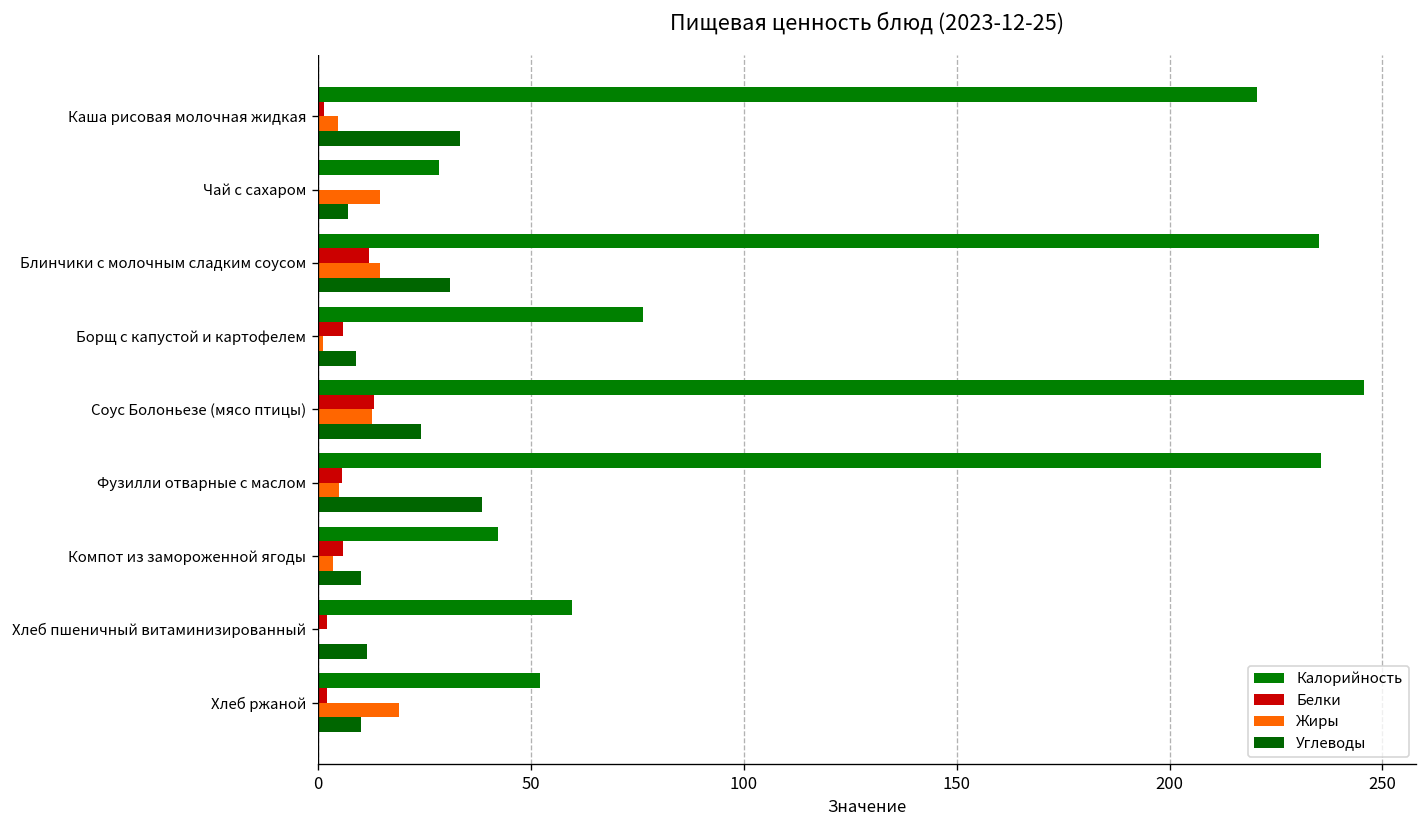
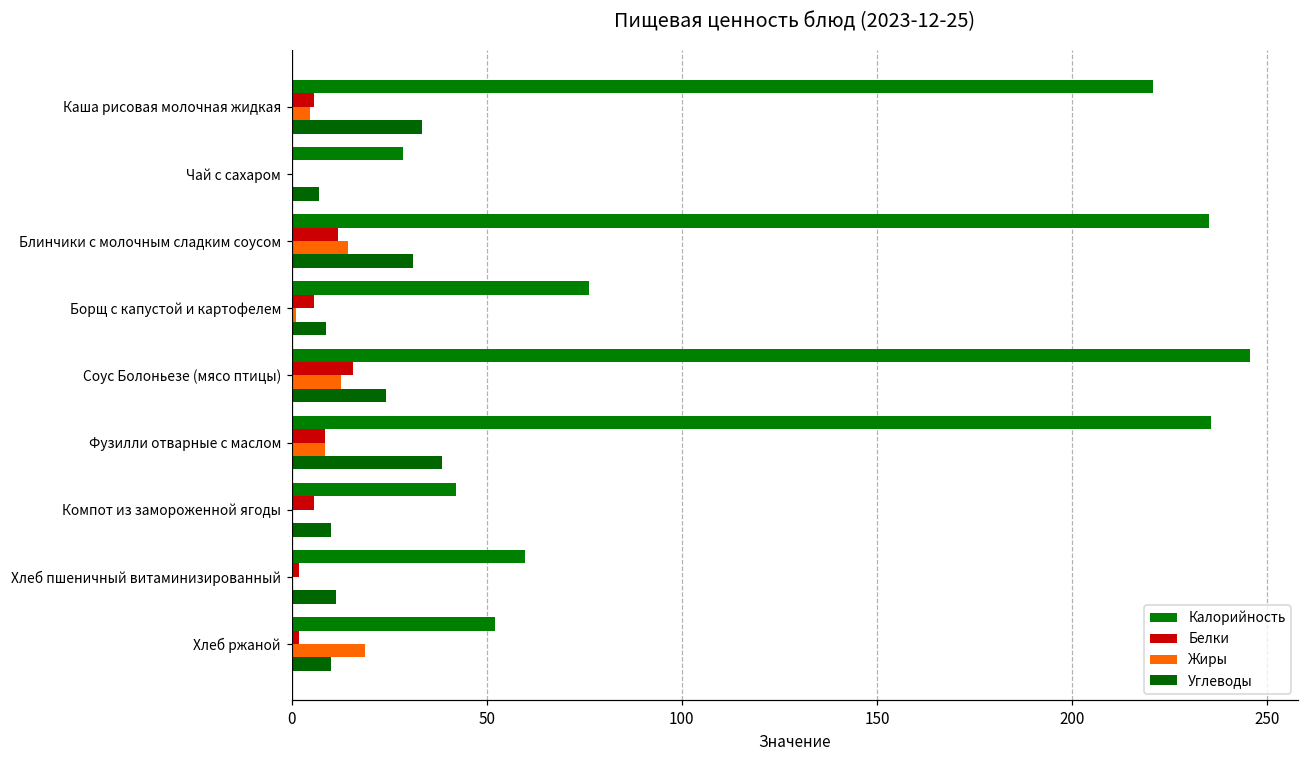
  {
    "Белки": {
-     "Каша рисовая молочная жидкая": 1,
+     "Каша рисовая молочная жидкая": 6,
      "Блинчики с молочным сладким соусом": 12,
      "Борщ с капустой и картофелем": 6,
-     "Соус Болоньезе (мясо птицы)": 13,
-     "Фузилли отварные с маслом": 6,
+     "Соус Болоньезе (мясо птицы)": 16,
+     "Фузилли отварные с маслом": 9,
      "Компот из замороженной ягоды": 6,
      "Хлеб пшеничный витаминизированный": 2,
      "Хлеб ржаной": 2
    },
    "Жиры": {
      "Каша рисовая молочная жидкая": 5,
-     "Чай с сахаром": 15,
+     "Чай с сахаром": 0,
      "Блинчики с молочным сладким соусом": 15,
      "Борщ с капустой и картофелем": 1,
      "Соус Болоньезе (мясо птицы)": 13,
-     "Фузилли отварные с маслом": 5,
-     "Компот из замороженной ягоды": 3,
+     "Фузилли отварные с маслом": 9,
+     "Компот из замороженной ягоды": 0,
      "Хлеб ржаной": 19
    }
  }
